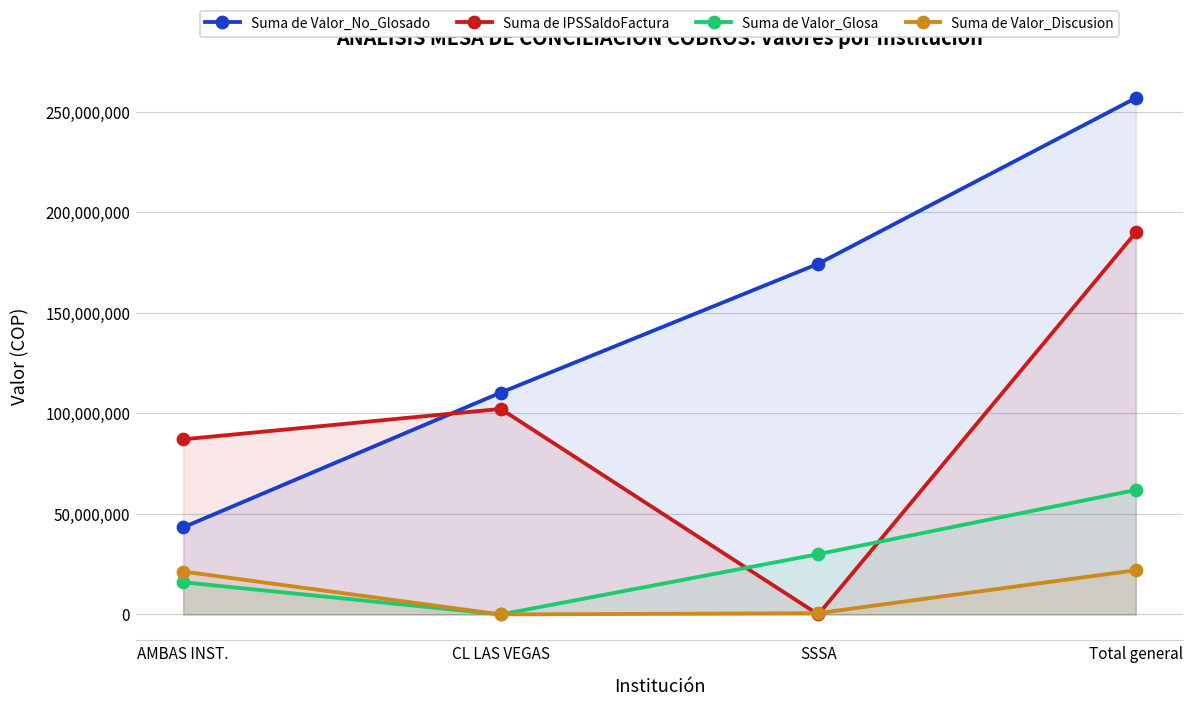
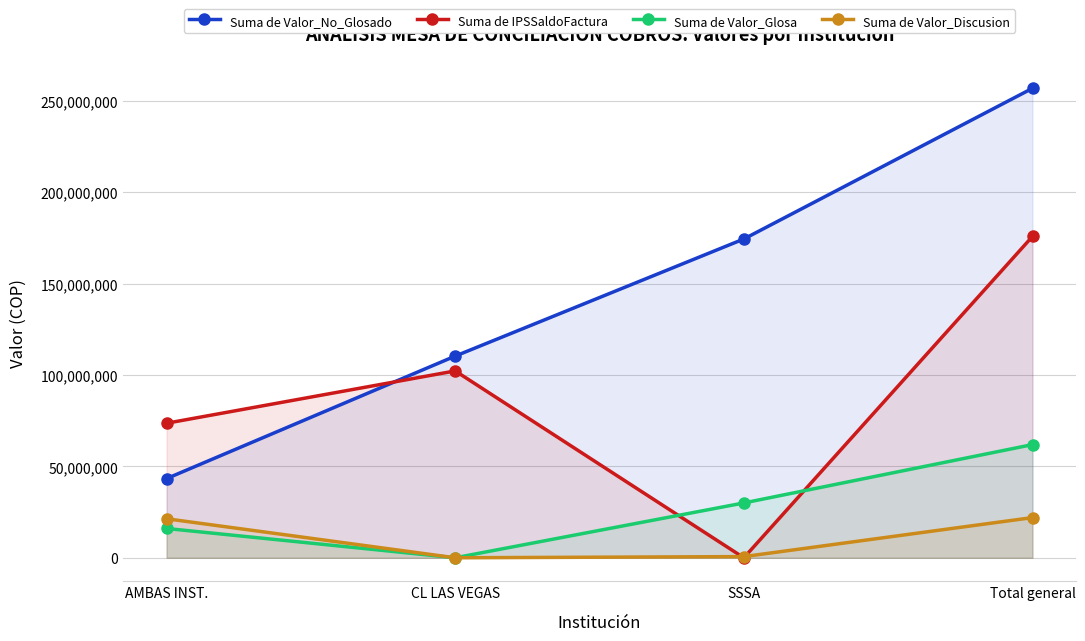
  {
    "Suma de Valor_No_Glosado": {
      "AMBAS INST.": "43,000,000",
      "CL LAS VEGAS": "110,000,000",
      "SSSA": "174,000,000",
      "Total general": "257,000,000"
    },
    "Suma de IPSSaldoFactura": {
-     "AMBAS INST.": "87,000,000",
+     "AMBAS INST.": "74,000,000",
      "CL LAS VEGAS": "102,000,000",
-     "Total general": "190,000,000"
+     "Total general": "176,000,000"
    },
    "Suma de Valor_Glosa": {
      "AMBAS INST.": "16,000,000",
      "SSSA": "30,000,000",
      "Total general": "62,000,000"
    },
    "Suma de Valor_Discusion": {
      "AMBAS INST.": "21,000,000",
      "Total general": "22,000,000"
    }
  }
